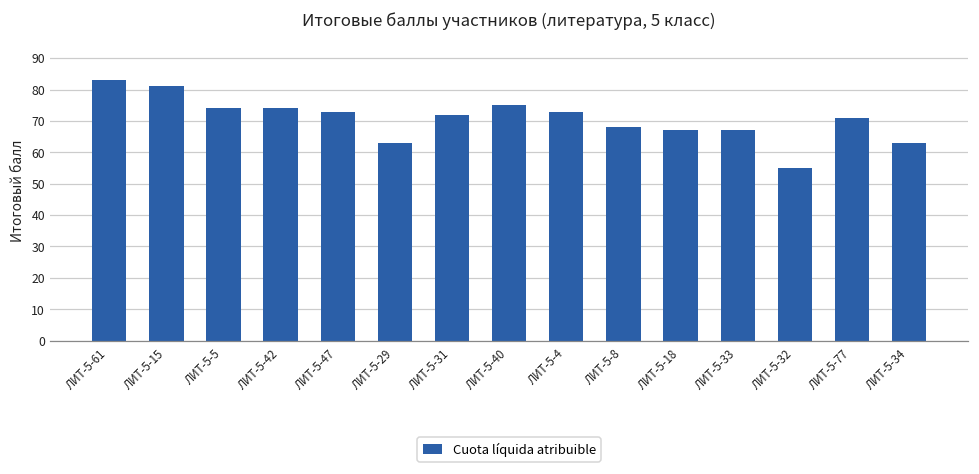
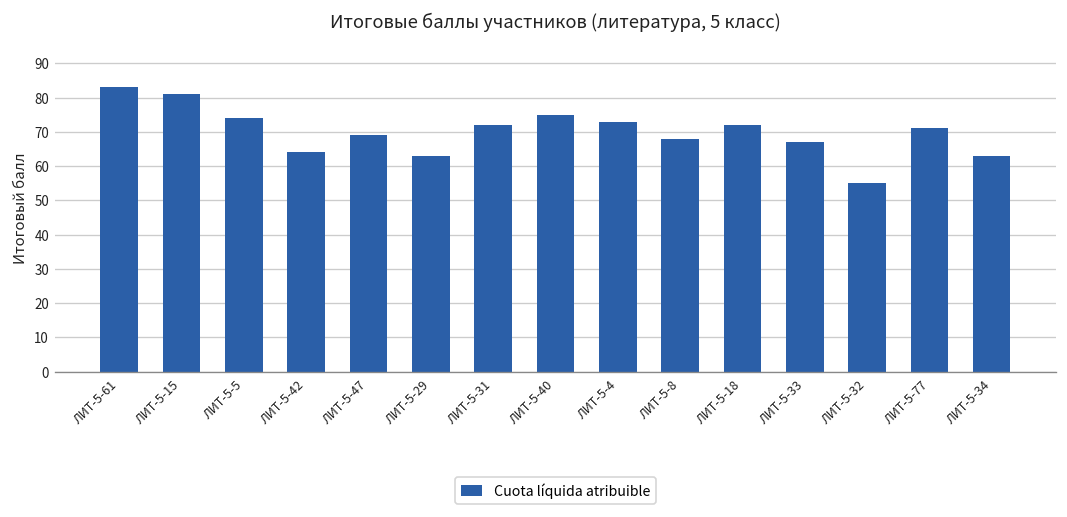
  {
    "ЛИТ-5-61": 83,
    "ЛИТ-5-15": 81,
    "ЛИТ-5-5": 74,
-   "ЛИТ-5-42": 74,
-   "ЛИТ-5-47": 73,
+   "ЛИТ-5-42": 64,
+   "ЛИТ-5-47": 69,
    "ЛИТ-5-29": 63,
    "ЛИТ-5-31": 72,
    "ЛИТ-5-40": 75,
    "ЛИТ-5-4": 73,
    "ЛИТ-5-8": 68,
-   "ЛИТ-5-18": 67,
+   "ЛИТ-5-18": 72,
    "ЛИТ-5-33": 67,
    "ЛИТ-5-32": 55,
    "ЛИТ-5-77": 71,
    "ЛИТ-5-34": 63
  }
